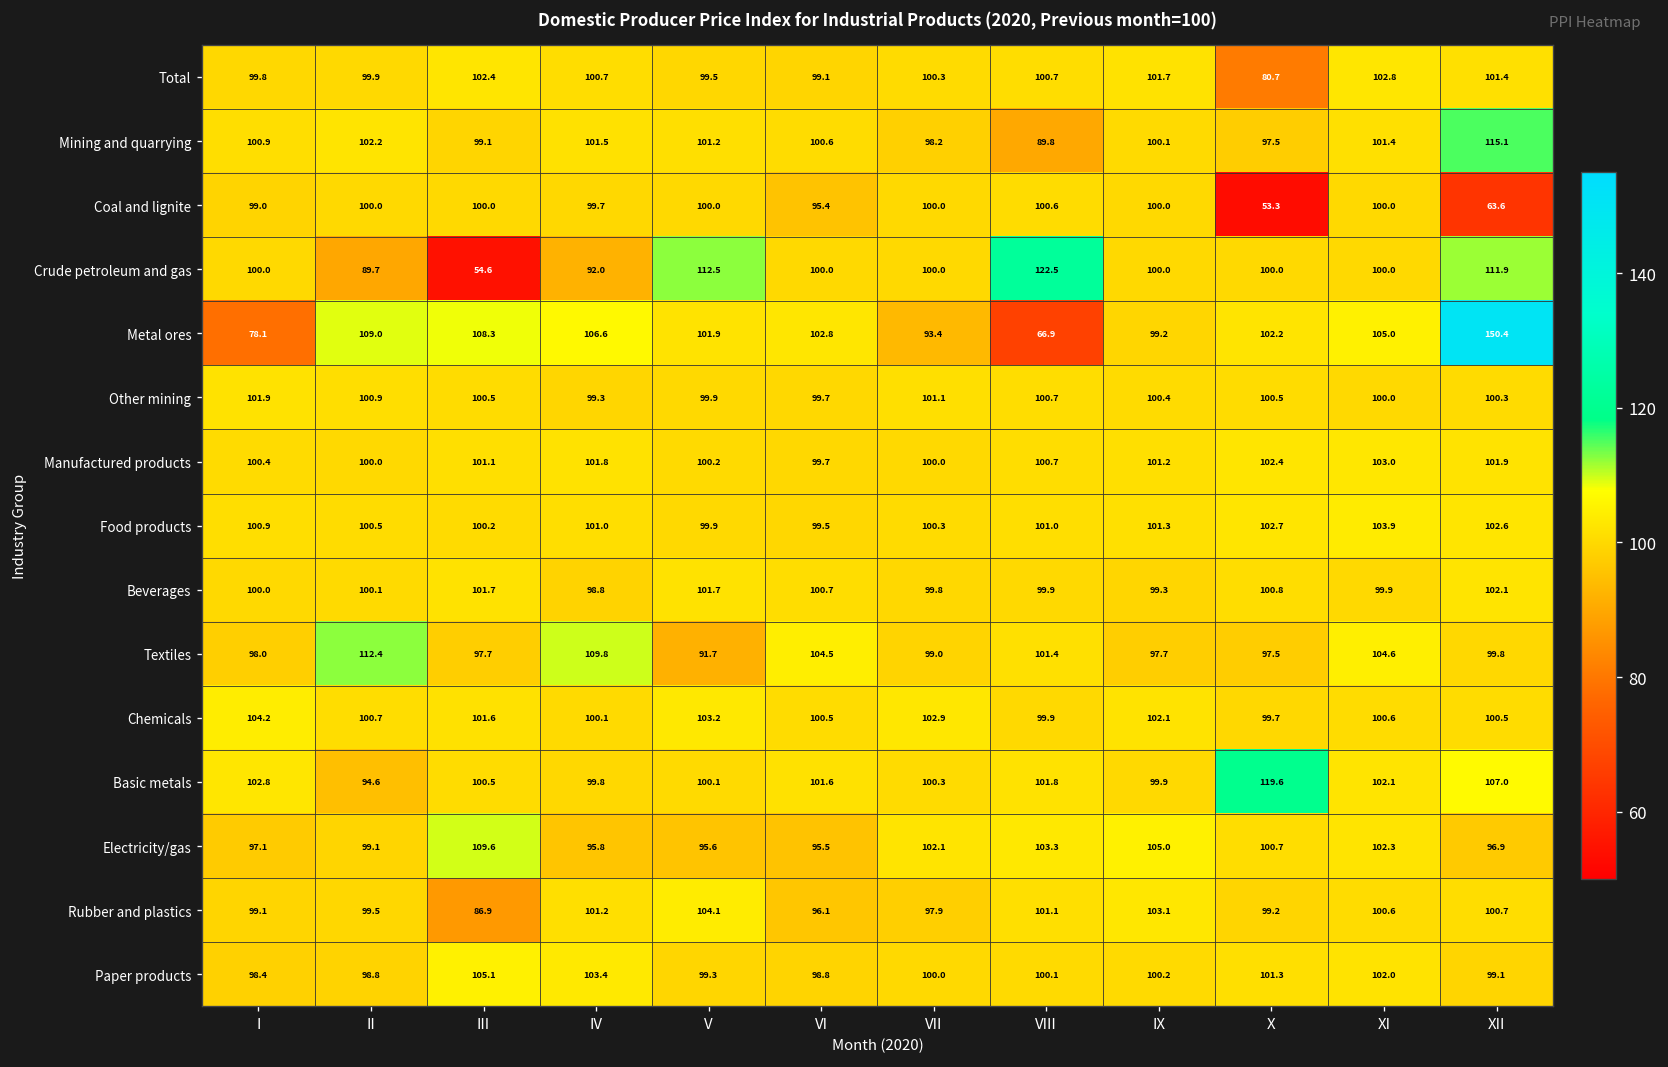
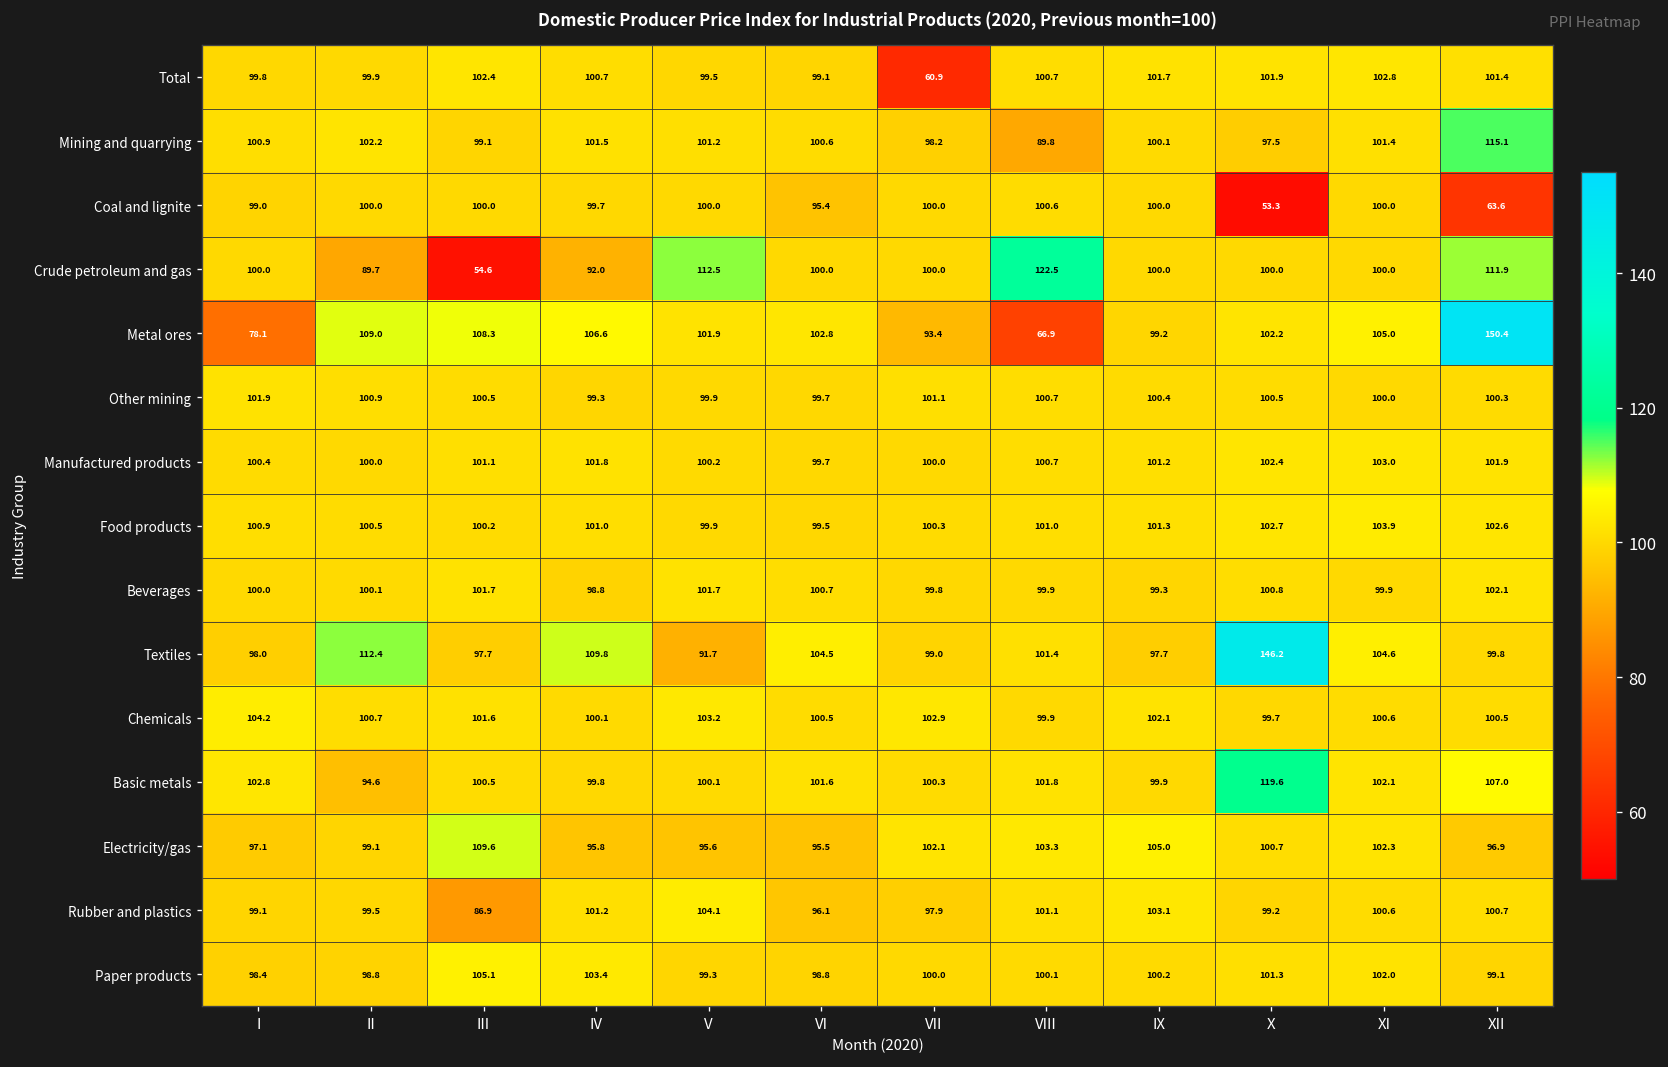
  {
    "Total": {
      "I": 99.8,
      "II": 99.9,
      "III": 102.4,
      "IV": 100.7,
      "V": 99.5,
      "VI": 99.1,
-     "VII": 100.3,
+     "VII": 60.9,
      "VIII": 100.7,
      "IX": 101.7,
-     "X": 80.7,
+     "X": 101.9,
      "XI": 102.8,
      "XII": 101.4
    },
    "Mining and quarrying": {
      "I": 100.9,
      "II": 102.2,
      "III": 99.1,
      "IV": 101.5,
      "V": 101.2,
      "VI": 100.6,
      "VII": 98.2,
      "VIII": 89.8,
      "IX": 100.1,
      "X": 97.5,
      "XI": 101.4,
      "XII": 115.1
    },
    "Coal and lignite": {
      "I": 99.0,
      "II": 100.0,
      "III": 100.0,
      "IV": 99.7,
      "V": 100.0,
      "VI": 95.4,
      "VII": 100.0,
      "VIII": 100.6,
      "IX": 100.0,
      "X": 53.3,
      "XI": 100.0,
      "XII": 63.6
    },
    "Crude petroleum and gas": {
      "I": 100.0,
      "II": 89.7,
      "III": 54.6,
      "IV": 92.0,
      "V": 112.5,
      "VI": 100.0,
      "VII": 100.0,
      "VIII": 122.5,
      "IX": 100.0,
      "X": 100.0,
      "XI": 100.0,
      "XII": 111.9
    },
    "Metal ores": {
      "I": 78.1,
      "II": 109.0,
      "III": 108.3,
      "IV": 106.6,
      "V": 101.9,
      "VI": 102.8,
      "VII": 93.4,
      "VIII": 66.9,
      "IX": 99.2,
      "X": 102.2,
      "XI": 105.0,
      "XII": 150.4
    },
    "Other mining": {
      "I": 101.9,
      "II": 100.9,
      "III": 100.5,
      "IV": 99.3,
      "V": 99.9,
      "VI": 99.7,
      "VII": 101.1,
      "VIII": 100.7,
      "IX": 100.4,
      "X": 100.5,
      "XI": 100.0,
      "XII": 100.3
    },
    "Manufactured products": {
      "I": 100.4,
      "II": 100.0,
      "III": 101.1,
      "IV": 101.8,
      "V": 100.2,
      "VI": 99.7,
      "VII": 100.0,
      "VIII": 100.7,
      "IX": 101.2,
      "X": 102.4,
      "XI": 103.0,
      "XII": 101.9
    },
    "Food products": {
      "I": 100.9,
      "II": 100.5,
      "III": 100.2,
      "IV": 101.0,
      "V": 99.9,
      "VI": 99.5,
      "VII": 100.3,
      "VIII": 101.0,
      "IX": 101.3,
      "X": 102.7,
      "XI": 103.9,
      "XII": 102.6
    },
    "Beverages": {
      "I": 100.0,
      "II": 100.1,
      "III": 101.7,
      "IV": 98.8,
      "V": 101.7,
      "VI": 100.7,
      "VII": 99.8,
      "VIII": 99.9,
      "IX": 99.3,
      "X": 100.8,
      "XI": 99.9,
      "XII": 102.1
    },
    "Textiles": {
      "I": 98.0,
      "II": 112.4,
      "III": 97.7,
      "IV": 109.8,
      "V": 91.7,
      "VI": 104.5,
      "VII": 99.0,
      "VIII": 101.4,
      "IX": 97.7,
-     "X": 97.5,
+     "X": 146.2,
      "XI": 104.6,
      "XII": 99.8
    },
    "Chemicals": {
      "I": 104.2,
      "II": 100.7,
      "III": 101.6,
      "IV": 100.1,
      "V": 103.2,
      "VI": 100.5,
      "VII": 102.9,
      "VIII": 99.9,
      "IX": 102.1,
      "X": 99.7,
      "XI": 100.6,
      "XII": 100.5
    },
    "Basic metals": {
      "I": 102.8,
      "II": 94.6,
      "III": 100.5,
      "IV": 99.8,
      "V": 100.1,
      "VI": 101.6,
      "VII": 100.3,
      "VIII": 101.8,
      "IX": 99.9,
      "X": 119.6,
      "XI": 102.1,
      "XII": 107.0
    },
    "Electricity/gas": {
      "I": 97.1,
      "II": 99.1,
      "III": 109.6,
      "IV": 95.8,
      "V": 95.6,
      "VI": 95.5,
      "VII": 102.1,
      "VIII": 103.3,
      "IX": 105.0,
      "X": 100.7,
      "XI": 102.3,
      "XII": 96.9
    },
    "Rubber and plastics": {
      "I": 99.1,
      "II": 99.5,
      "III": 86.9,
      "IV": 101.2,
      "V": 104.1,
      "VI": 96.1,
      "VII": 97.9,
      "VIII": 101.1,
      "IX": 103.1,
      "X": 99.2,
      "XI": 100.6,
      "XII": 100.7
    },
    "Paper products": {
      "I": 98.4,
      "II": 98.8,
      "III": 105.1,
      "IV": 103.4,
      "V": 99.3,
      "VI": 98.8,
      "VII": 100.0,
      "VIII": 100.1,
      "IX": 100.2,
      "X": 101.3,
      "XI": 102.0,
      "XII": 99.1
    }
  }
